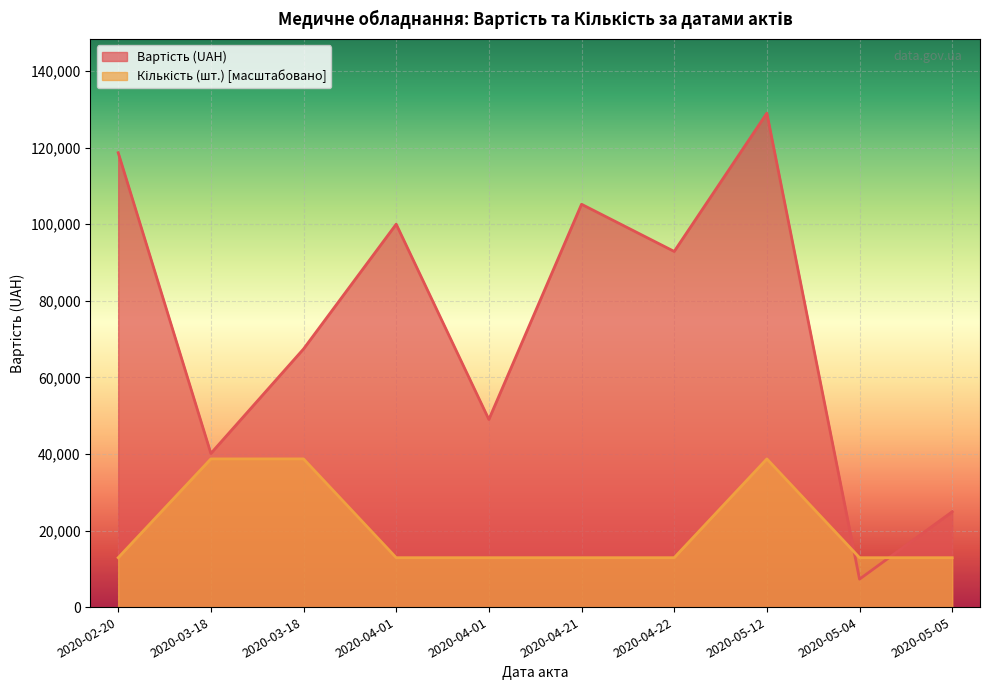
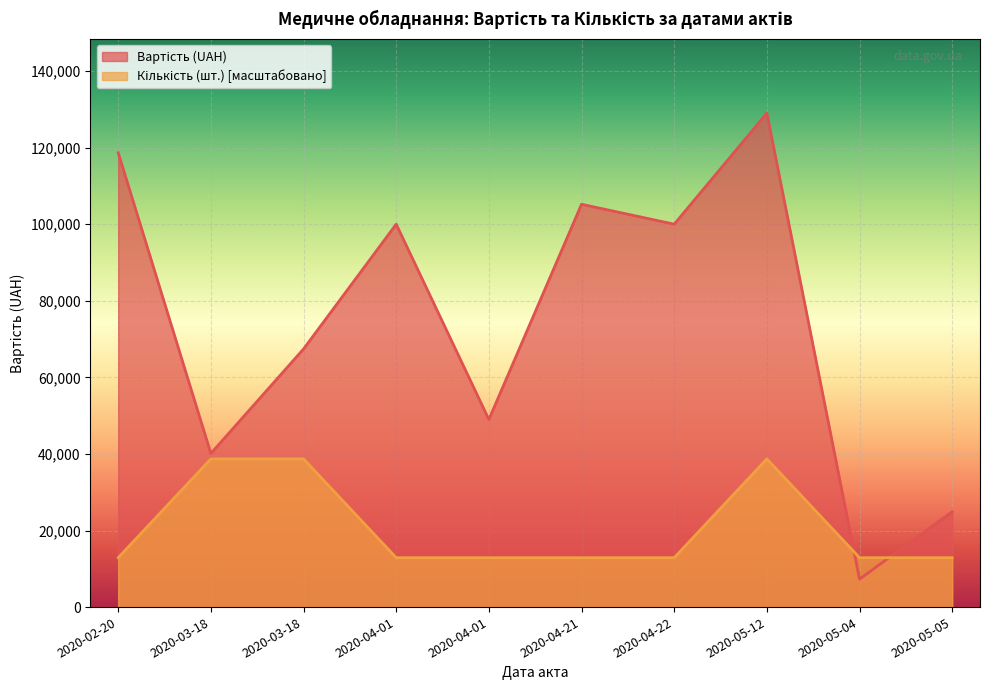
  {
    "Вартість (UAH)": {
      "2020-02-20": "119,000",
      "2020-04-21": "105,000",
-     "2020-04-22": "93,000",
+     "2020-04-22": "100,000",
      "2020-05-12": "129,000",
      "2020-05-04": "7,000",
      "2020-05-05": "25,000"
    },
    "Кількість (шт.) [масштабовано]": {
      "2020-02-20": "13,000",
      "2020-04-21": "13,000",
      "2020-04-22": "13,000",
      "2020-05-12": "39,000",
      "2020-05-04": "13,000",
      "2020-05-05": "13,000"
    }
  }
